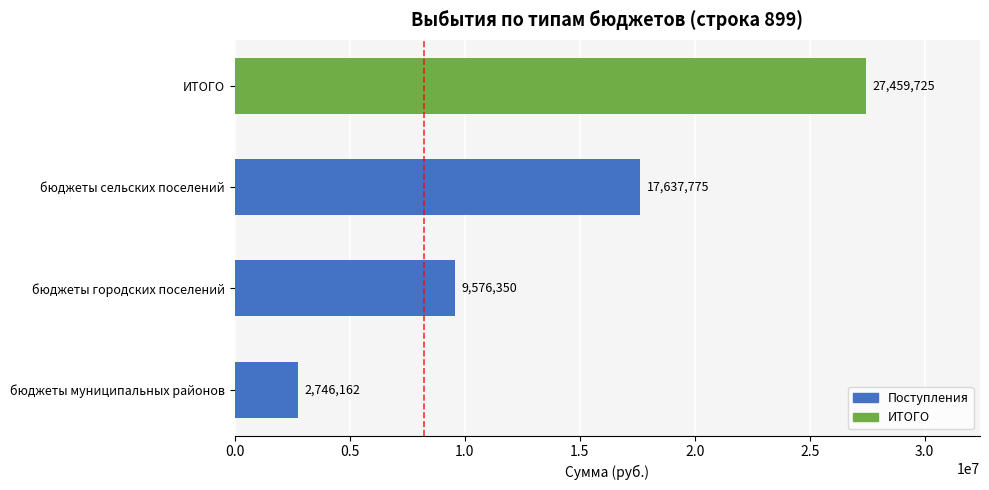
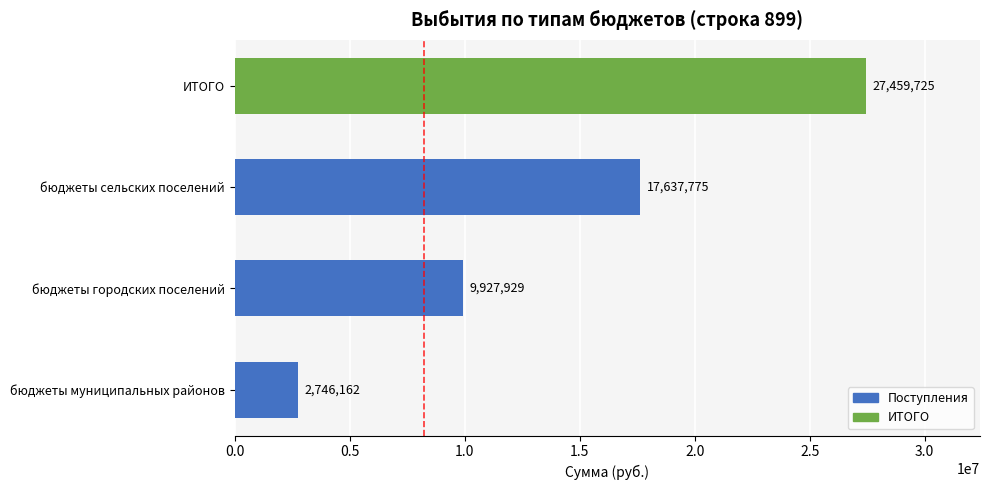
  {
    "ИТОГО": "27,459,725",
    "бюджеты сельских поселений": "17,637,775",
-   "бюджеты городских поселений": "9,576,350",
+   "бюджеты городских поселений": "9,927,929",
    "бюджеты муниципальных районов": "2,746,162"
  }
